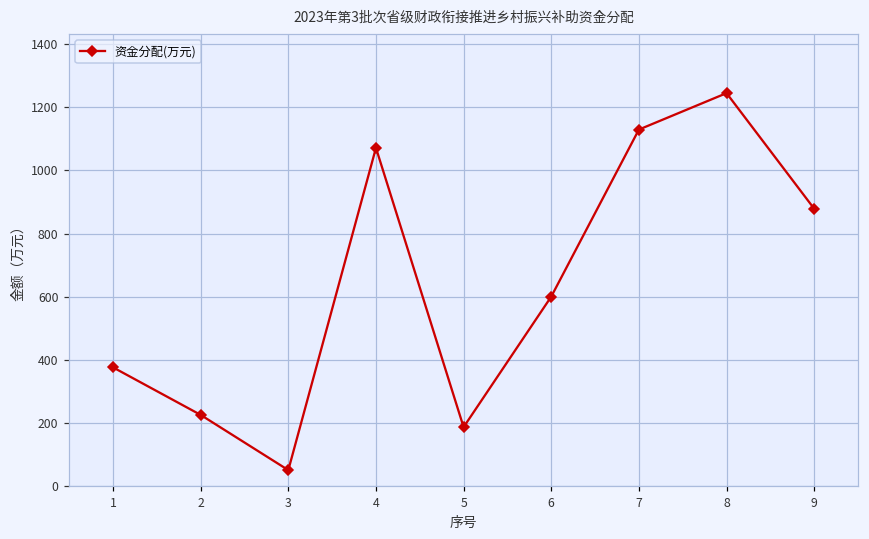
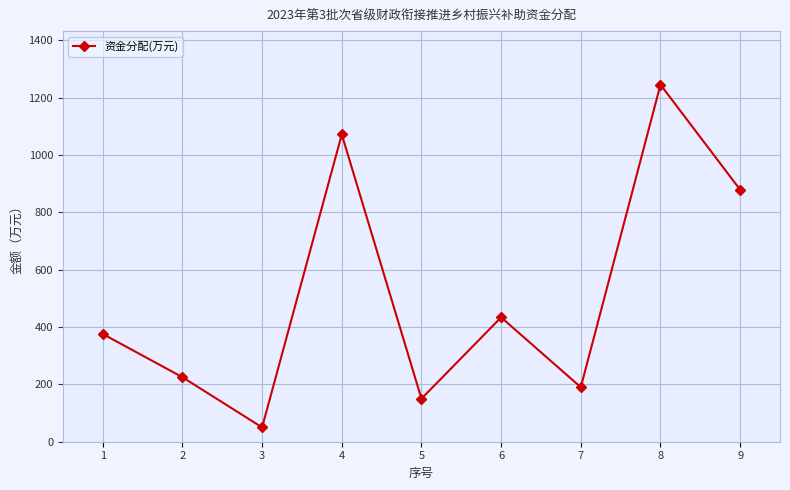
  {
    "1": 380,
    "2": 230,
    "3": 50,
    "4": 1070,
-   "5": 190,
-   "6": 600,
-   "7": 1130,
+   "5": 150,
+   "6": 430,
+   "7": 190,
    "8": 1250,
    "9": 880
  }
